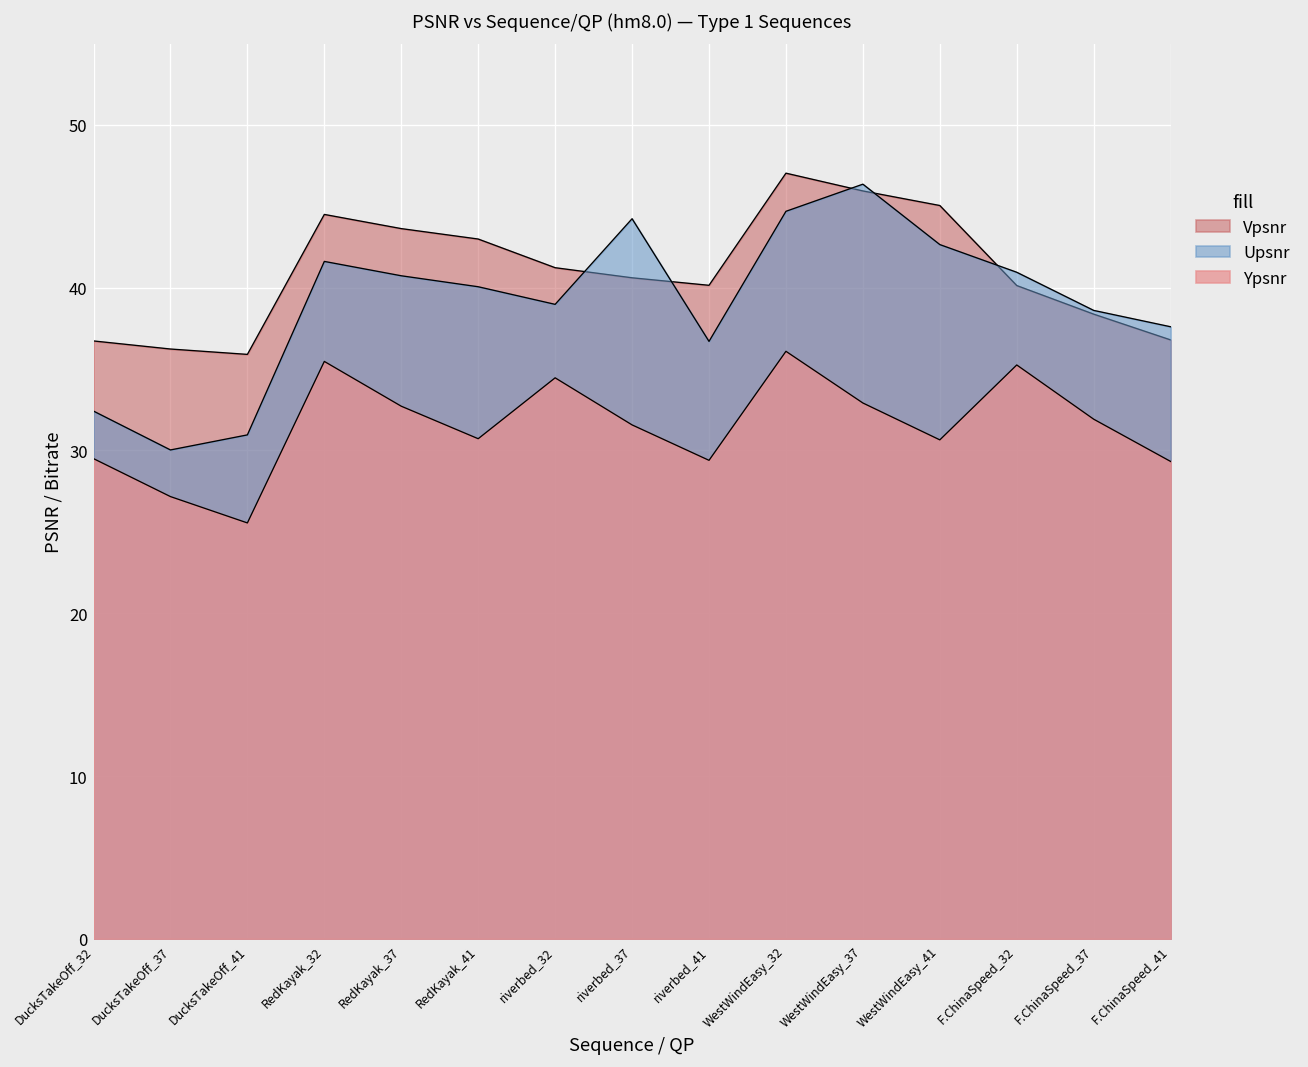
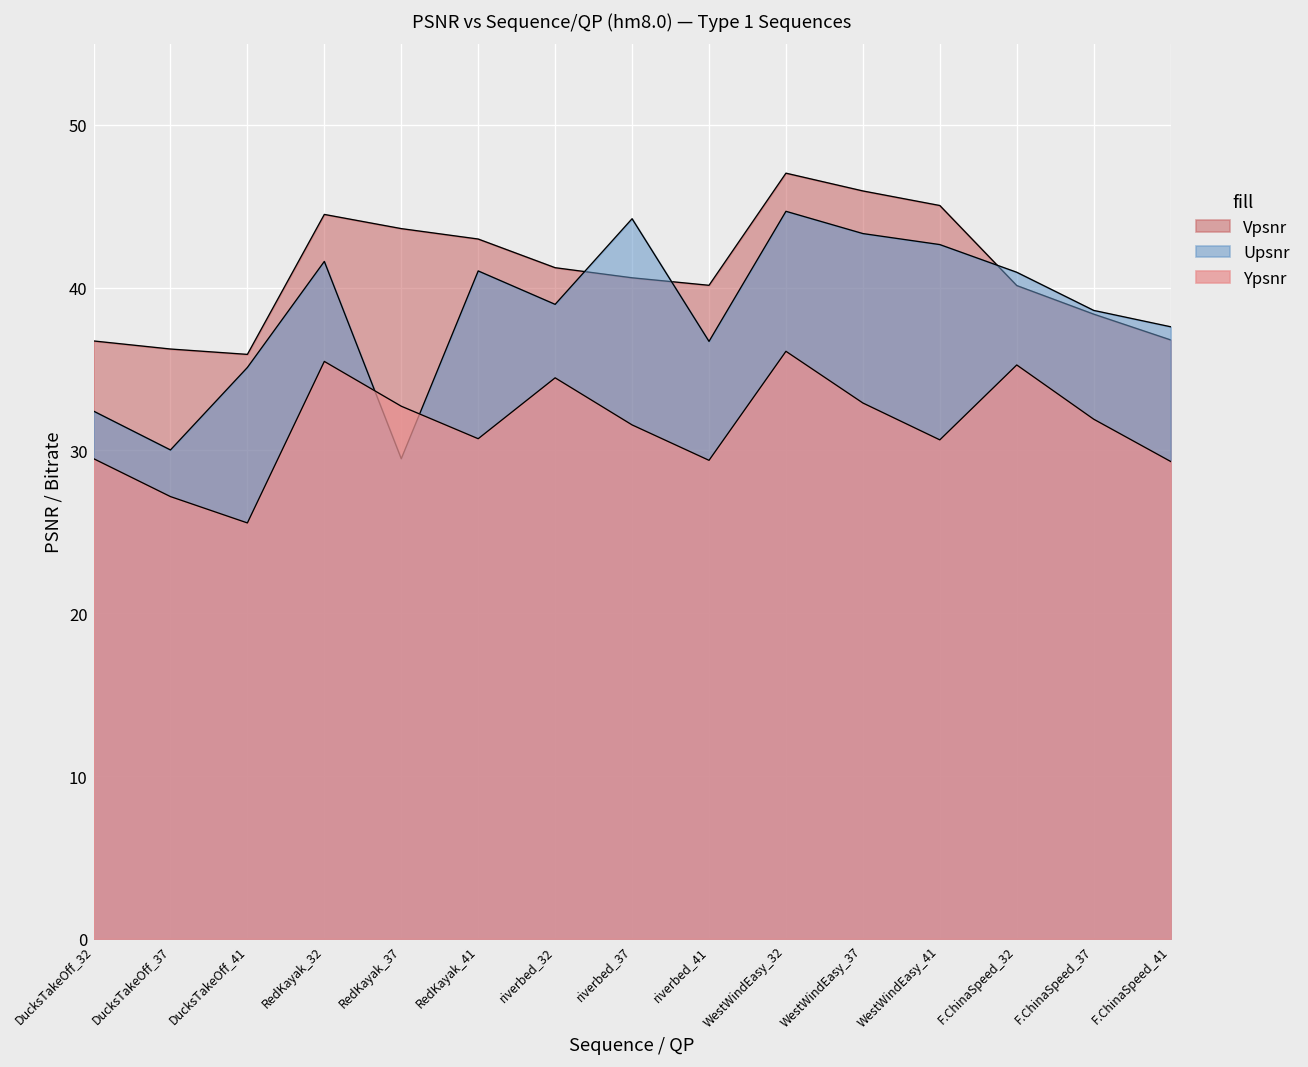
  {
    "Upsnr": {
      "DucksTakeOff_32": 32.4,
      "DucksTakeOff_37": 30.0,
-     "DucksTakeOff_41": 31.0,
+     "DucksTakeOff_41": 35.1,
      "RedKayak_32": 41.6,
-     "RedKayak_37": 40.7,
-     "RedKayak_41": 40.1,
+     "RedKayak_37": 29.5,
+     "RedKayak_41": 41.0,
      "riverbed_32": 39.0,
      "riverbed_37": 44.2,
      "riverbed_41": 36.7,
      "WestWindEasy_32": 44.7,
-     "WestWindEasy_37": 46.4,
+     "WestWindEasy_37": 43.3,
      "WestWindEasy_41": 42.6,
      "F.ChinaSpeed_32": 40.9,
      "F.ChinaSpeed_37": 38.6,
      "F.ChinaSpeed_41": 37.6
    }
  }
